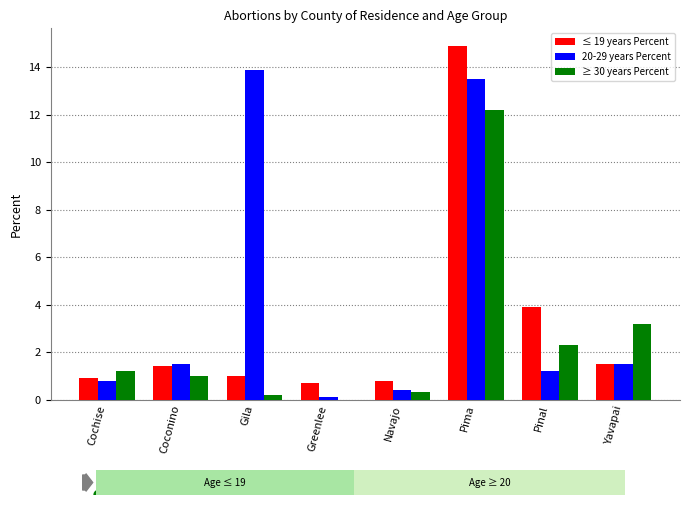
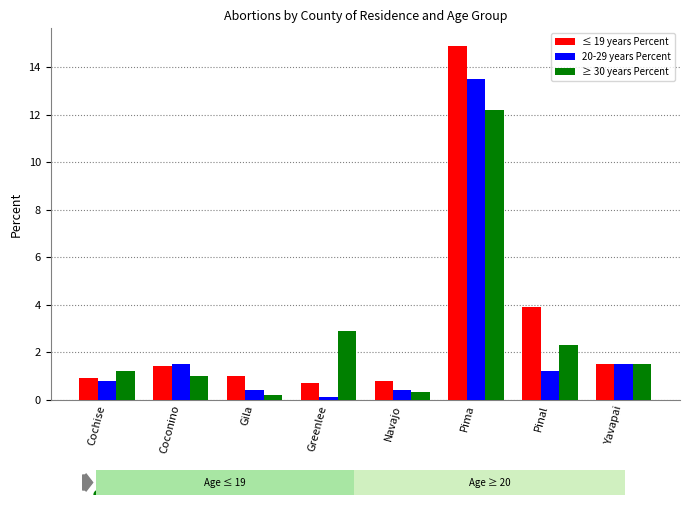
  {
    "≤ 19 years Percent": {
      "Cochise": 0.9,
      "Coconino": 1.4,
      "Gila": 1.0,
      "Greenlee": 0.7,
      "Navajo": 0.8,
      "Pima": 14.9,
      "Pinal": 3.9,
      "Yavapai": 1.5
    },
    "20-29 years Percent": {
      "Cochise": 0.8,
      "Coconino": 1.5,
-     "Gila": 13.9,
+     "Gila": 0.4,
      "Navajo": 0.4,
      "Pima": 13.5,
      "Pinal": 1.2,
      "Yavapai": 1.5
    },
    "≥ 30 years Percent": {
      "Cochise": 1.2,
      "Coconino": 1.0,
      "Gila": 0.2,
-     "Greenlee": 0.0,
+     "Greenlee": 2.9,
      "Navajo": 0.3,
      "Pima": 12.2,
      "Pinal": 2.3,
-     "Yavapai": 3.2
+     "Yavapai": 1.5
    }
  }
